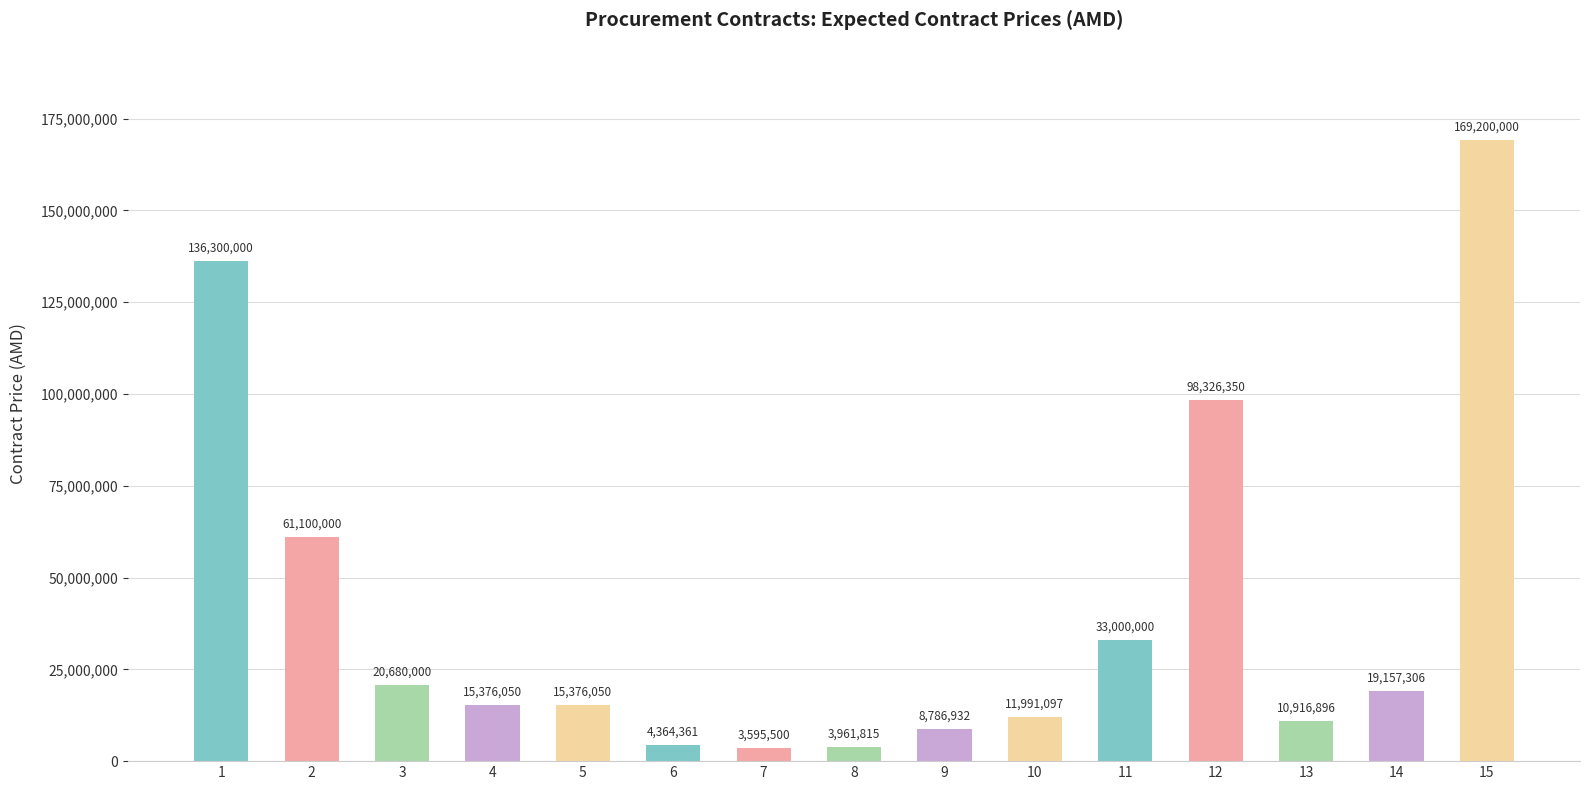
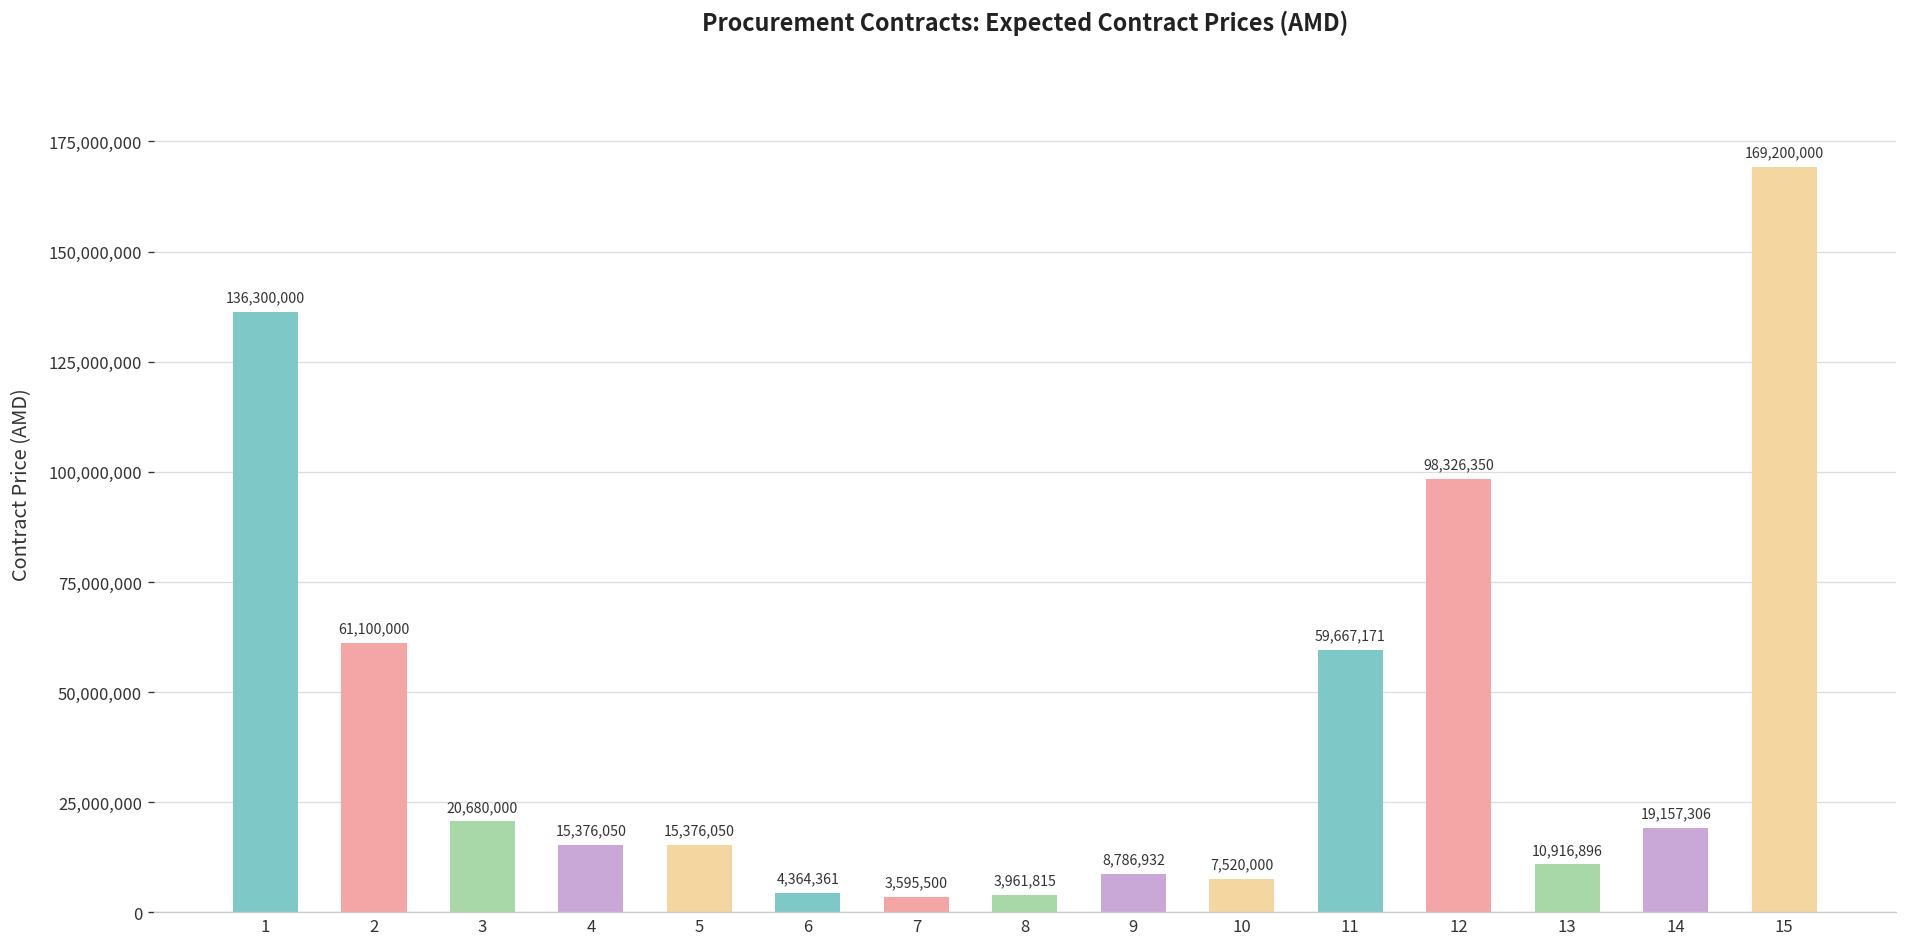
  {
    "1": "136,300,000",
    "2": "61,100,000",
    "3": "20,680,000",
    "4": "15,376,050",
    "5": "15,376,050",
    "6": "4,364,361",
    "7": "3,595,500",
    "8": "3,961,815",
    "9": "8,786,932",
-   "10": "11,991,097",
-   "11": "33,000,000",
+   "10": "7,520,000",
+   "11": "59,667,171",
    "12": "98,326,350",
    "13": "10,916,896",
    "14": "19,157,306",
    "15": "169,200,000"
  }
